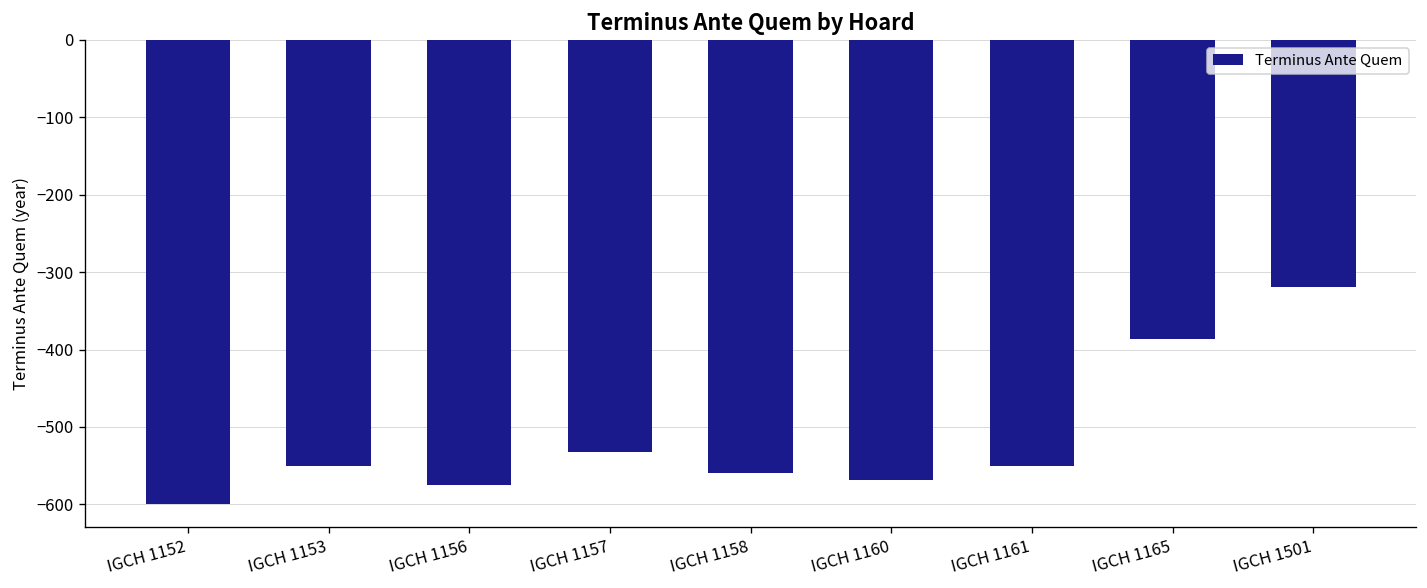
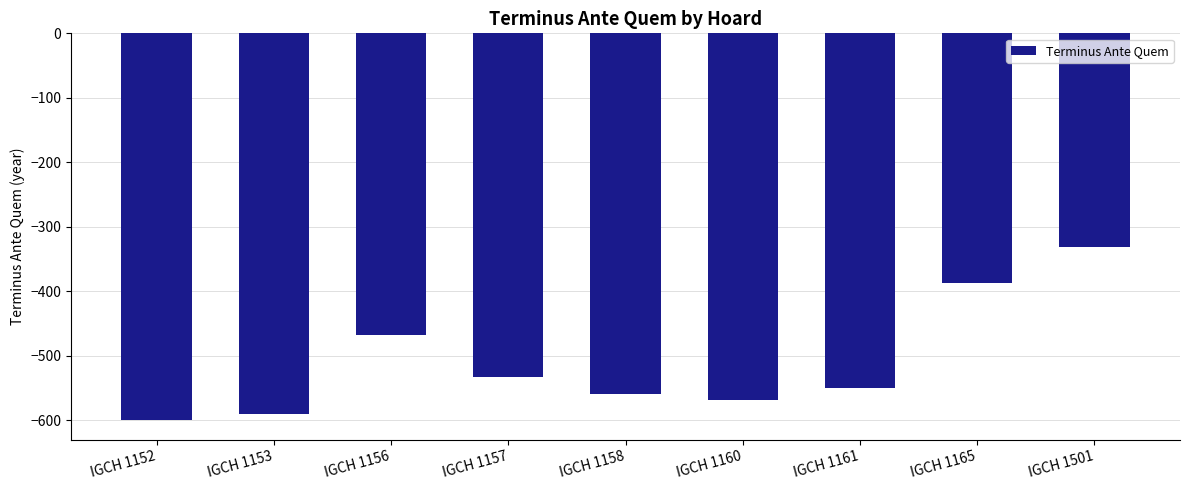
  {
    "IGCH 1152": -600,
-   "IGCH 1153": -550,
-   "IGCH 1156": -580,
+   "IGCH 1153": -590,
+   "IGCH 1156": -470,
    "IGCH 1157": -530,
    "IGCH 1158": -560,
    "IGCH 1160": -570,
    "IGCH 1161": -550,
    "IGCH 1165": -390,
-   "IGCH 1501": -320
+   "IGCH 1501": -330
  }
